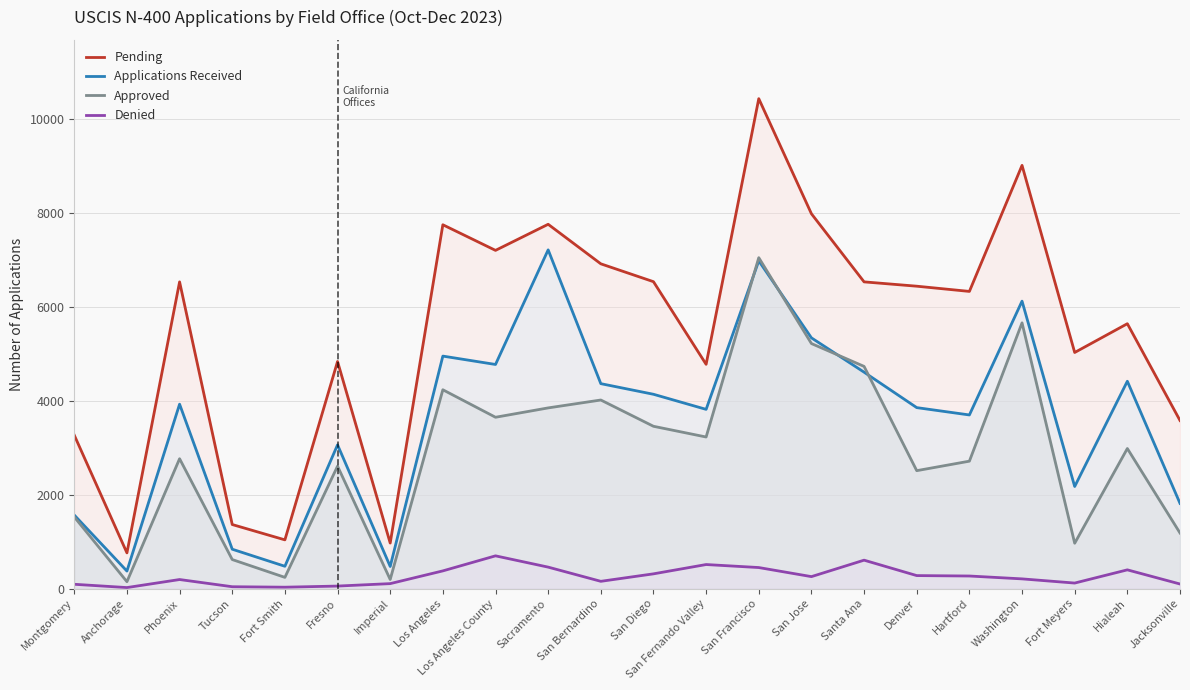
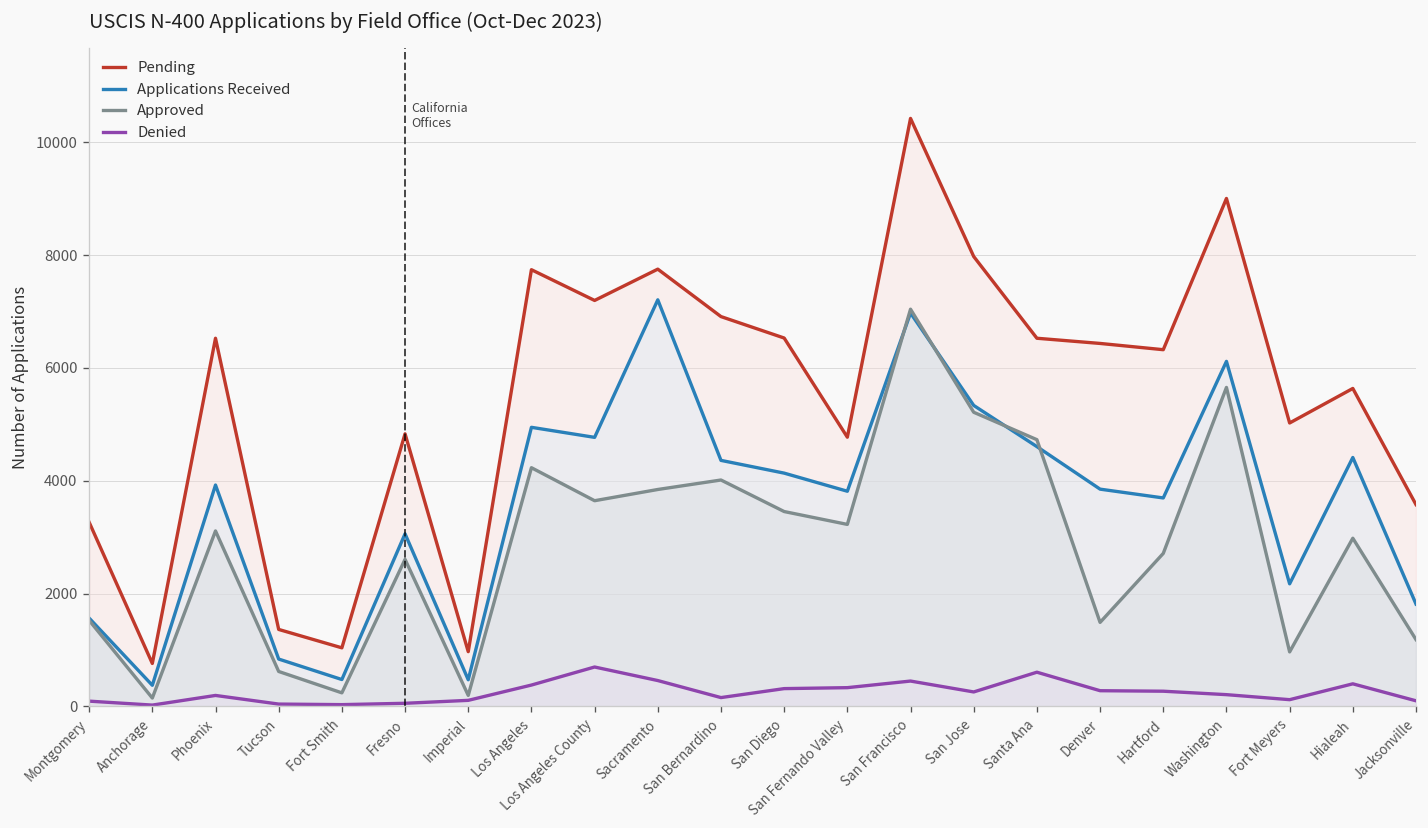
  {
    "Pending": {
      "Montgomery": 3300,
      "Anchorage": 800,
      "Phoenix": 6500,
      "Tucson": 1400,
      "Fort Smith": 1000,
      "Fresno": 4800,
      "Imperial": 1000,
      "Los Angeles": 7700,
      "Los Angeles County": 7200,
      "Sacramento": 7800,
      "San Bernardino": 6900,
      "San Diego": 6500,
      "San Fernando Valley": 4800,
      "San Francisco": 10400,
      "San Jose": 8000,
      "Santa Ana": 6500,
      "Denver": 6400,
      "Hartford": 6300,
      "Washington": 9000,
      "Fort Meyers": 5000,
      "Hialeah": 5600,
      "Jacksonville": 3600
    },
    "Applications Received": {
      "Anchorage": 400,
      "Phoenix": 3900,
      "Tucson": 800,
      "Fort Smith": 500,
      "Fresno": 3100,
      "Imperial": 500,
      "Los Angeles": 4900,
      "Los Angeles County": 4800,
      "Sacramento": 7200,
      "San Bernardino": 4400,
      "San Diego": 4100,
      "San Fernando Valley": 3800,
      "San Francisco": 7000,
      "San Jose": 5300,
      "Santa Ana": 4600,
      "Denver": 3900,
      "Hartford": 3700,
      "Washington": 6100,
      "Fort Meyers": 2200,
      "Hialeah": 4400,
      "Jacksonville": 1800
    },
    "Approved": {
      "Anchorage": 100,
-     "Phoenix": 2800,
+     "Phoenix": 3100,
      "Tucson": 600,
      "Fort Smith": 200,
      "Fresno": 2600,
      "Imperial": 200,
      "Los Angeles": 4200,
      "Los Angeles County": 3600,
      "Sacramento": 3800,
      "San Bernardino": 4000,
      "San Diego": 3500,
      "San Fernando Valley": 3200,
      "San Francisco": 7000,
      "San Jose": 5200,
      "Santa Ana": 4700,
-     "Denver": 2500,
+     "Denver": 1500,
      "Hartford": 2700,
      "Washington": 5700,
      "Fort Meyers": 1000,
      "Hialeah": 3000,
      "Jacksonville": 1200
    },
    "Denied": {
      "Montgomery": 100,
      "Anchorage": 0,
      "Phoenix": 200,
      "Tucson": 0,
      "Fort Smith": 0,
      "Fresno": 100,
      "Imperial": 100,
      "Los Angeles": 400,
      "Los Angeles County": 700,
      "Sacramento": 500,
      "San Bernardino": 200,
      "San Diego": 300,
-     "San Fernando Valley": 500,
+     "San Fernando Valley": 300,
      "San Francisco": 400,
      "San Jose": 300,
      "Santa Ana": 600,
      "Denver": 300,
      "Hartford": 300,
      "Washington": 200,
      "Fort Meyers": 100,
      "Hialeah": 400,
      "Jacksonville": 100
    }
  }
